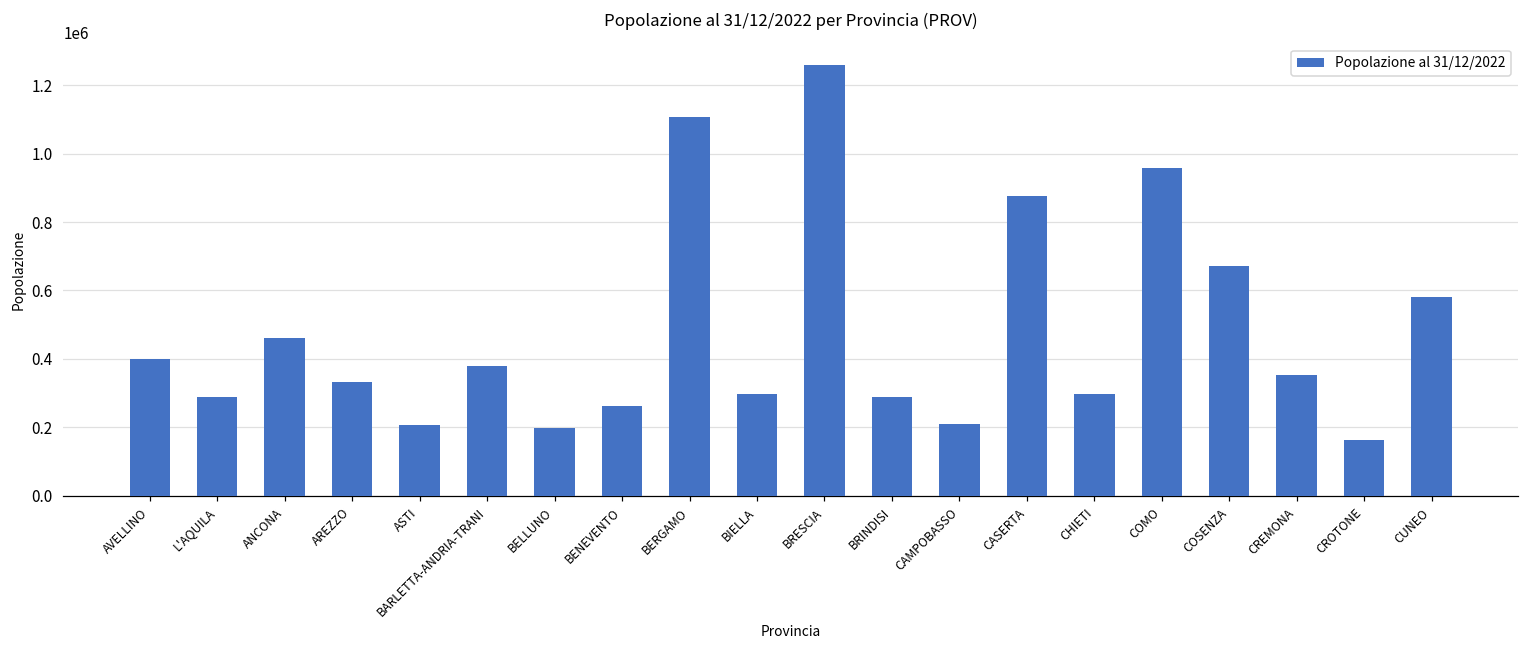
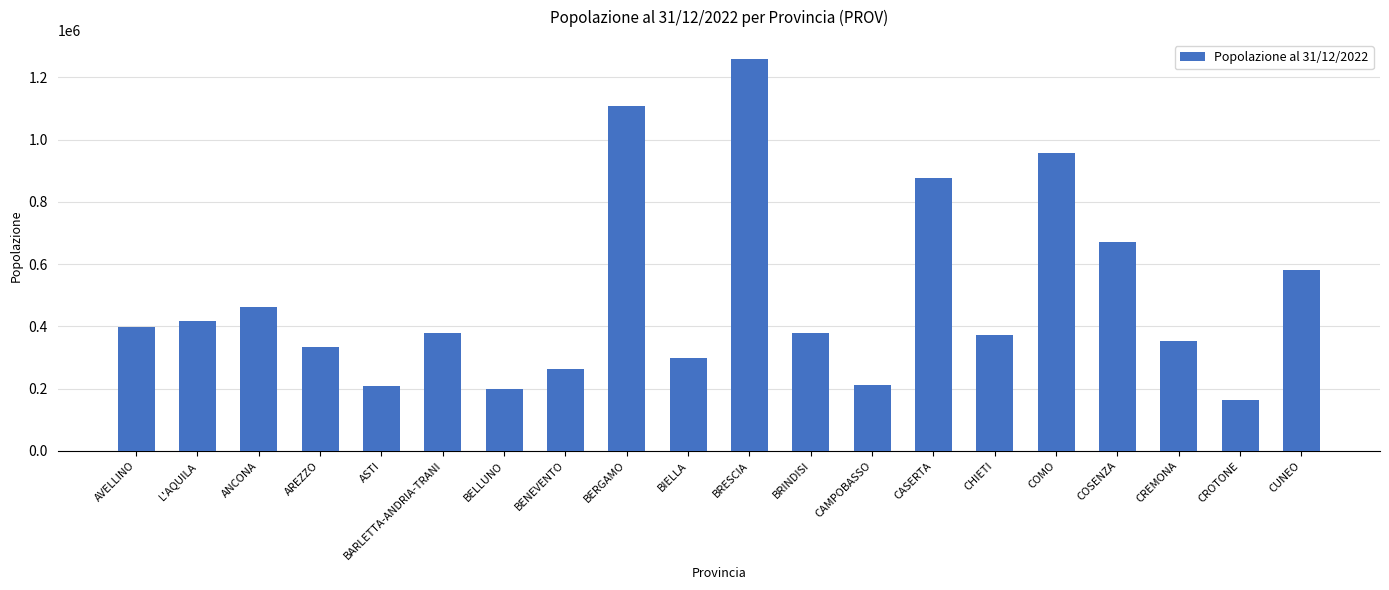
  {
    "AVELLINO": 400000,
-   "L'AQUILA": 290000,
+   "L'AQUILA": 420000,
    "ANCONA": 460000,
    "AREZZO": 330000,
    "ASTI": 210000,
    "BARLETTA-ANDRIA-TRANI": 380000,
    "BELLUNO": 200000,
    "BENEVENTO": 260000,
    "BERGAMO": 1110000,
    "BIELLA": 300000,
    "BRESCIA": 1260000,
-   "BRINDISI": 290000,
+   "BRINDISI": 380000,
    "CAMPOBASSO": 210000,
    "CASERTA": 880000,
-   "CHIETI": 300000,
+   "CHIETI": 370000,
    "COMO": 960000,
    "COSENZA": 670000,
    "CREMONA": 350000,
    "CROTONE": 160000,
    "CUNEO": 580000
  }
